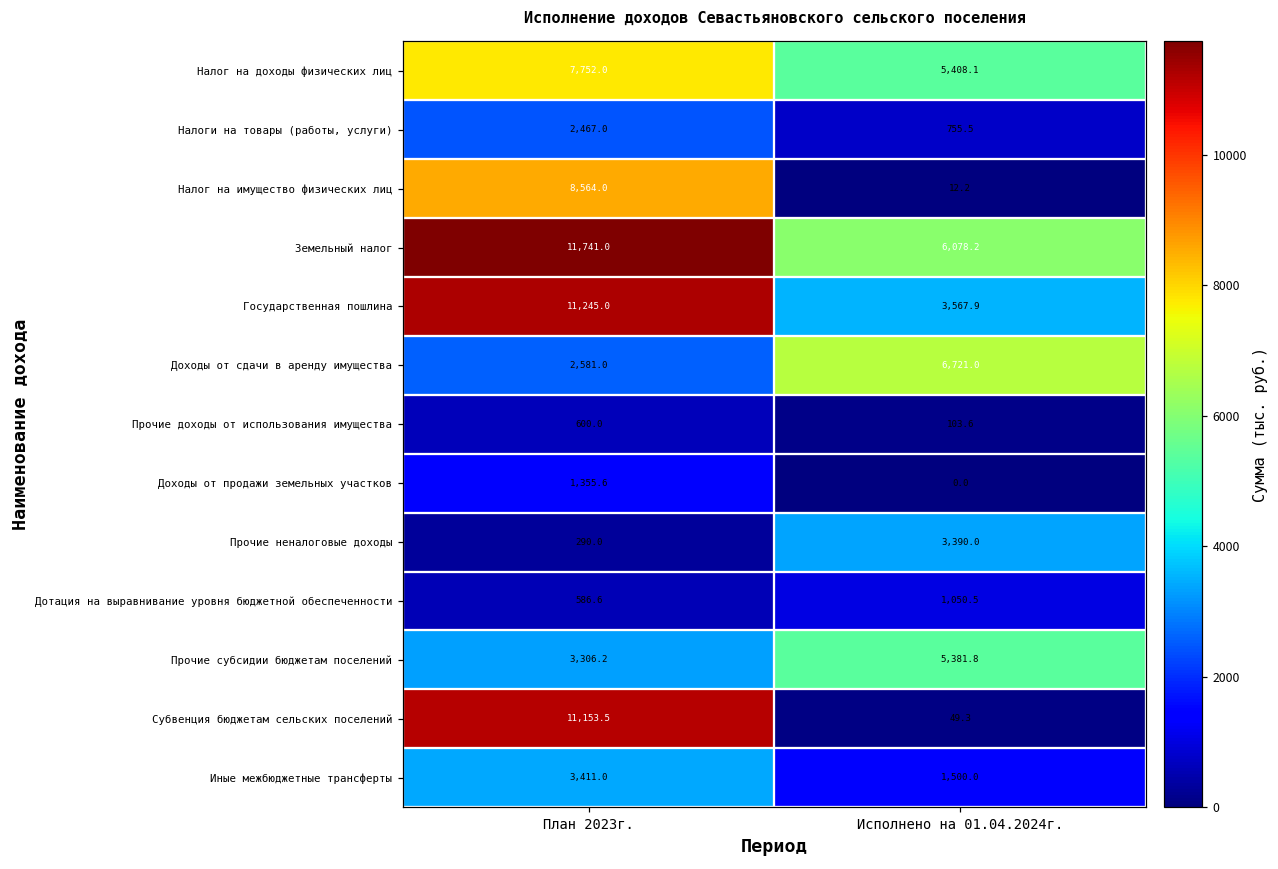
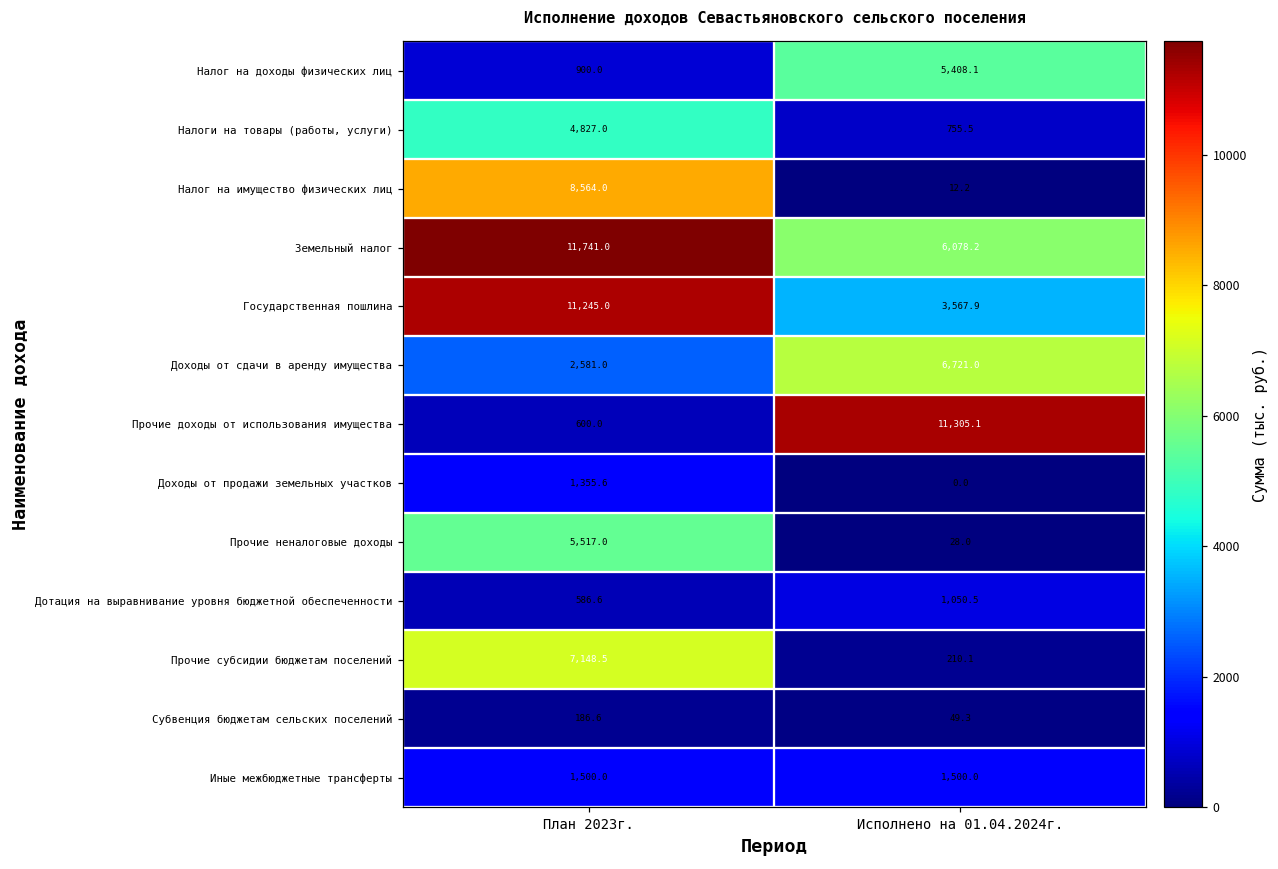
  {
    "Налог на доходы физических лиц": {
-     "План 2023г.": "7,752.0",
+     "План 2023г.": "900.0",
      "Исполнено на 01.04.2024г.": "5,408.1"
    },
    "Налоги на товары (работы, услуги)": {
-     "План 2023г.": "2,467.0",
+     "План 2023г.": "4,827.0",
      "Исполнено на 01.04.2024г.": "755.5"
    },
    "Налог на имущество физических лиц": {
      "План 2023г.": "8,564.0",
      "Исполнено на 01.04.2024г.": "12.2"
    },
    "Земельный налог": {
      "План 2023г.": "11,741.0",
      "Исполнено на 01.04.2024г.": "6,078.2"
    },
    "Государственная пошлина": {
      "План 2023г.": "11,245.0",
      "Исполнено на 01.04.2024г.": "3,567.9"
    },
    "Доходы от сдачи в аренду имущества": {
      "План 2023г.": "2,581.0",
      "Исполнено на 01.04.2024г.": "6,721.0"
    },
    "Прочие доходы от использования имущества": {
      "План 2023г.": "600.0",
-     "Исполнено на 01.04.2024г.": "103.6"
+     "Исполнено на 01.04.2024г.": "11,305.1"
    },
    "Доходы от продажи земельных участков": {
      "План 2023г.": "1,355.6",
      "Исполнено на 01.04.2024г.": "0.0"
    },
    "Прочие неналоговые доходы": {
-     "План 2023г.": "290.0",
-     "Исполнено на 01.04.2024г.": "3,390.0"
+     "План 2023г.": "5,517.0",
+     "Исполнено на 01.04.2024г.": "28.0"
    },
    "Дотация на выравнивание уровня бюджетной обеспеченности": {
      "План 2023г.": "586.6",
      "Исполнено на 01.04.2024г.": "1,050.5"
    },
    "Прочие субсидии бюджетам поселений": {
-     "План 2023г.": "3,306.2",
-     "Исполнено на 01.04.2024г.": "5,381.8"
+     "План 2023г.": "7,148.5",
+     "Исполнено на 01.04.2024г.": "210.1"
    },
    "Субвенция бюджетам сельских поселений": {
-     "План 2023г.": "11,153.5",
+     "План 2023г.": "186.6",
      "Исполнено на 01.04.2024г.": "49.3"
    },
    "Иные межбюджетные трансферты": {
-     "План 2023г.": "3,411.0",
+     "План 2023г.": "1,500.0",
      "Исполнено на 01.04.2024г.": "1,500.0"
    }
  }
